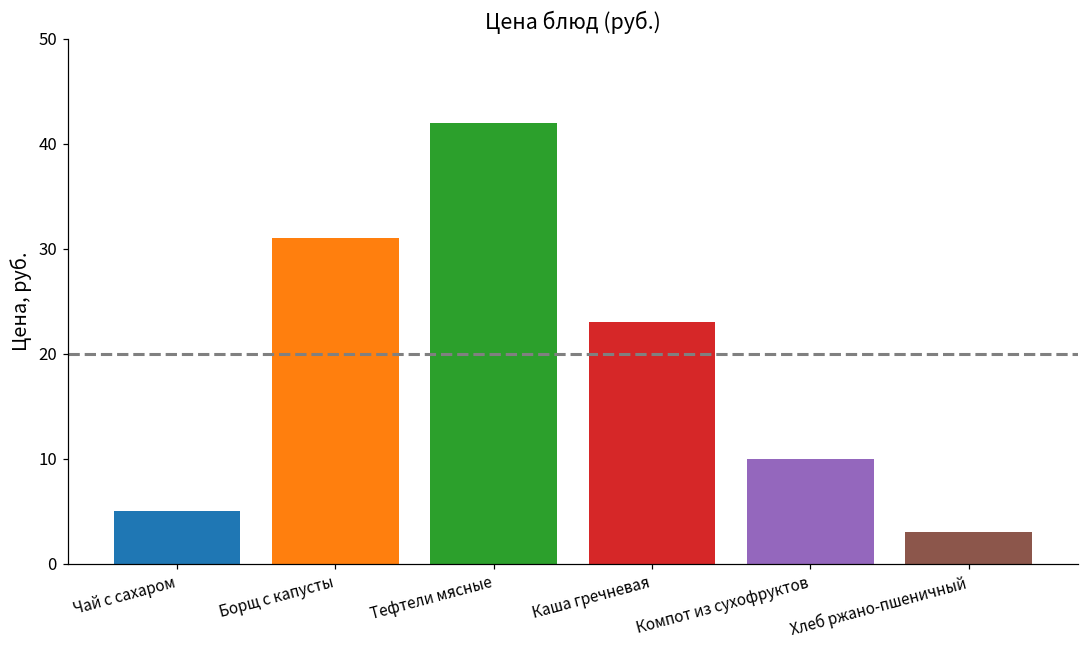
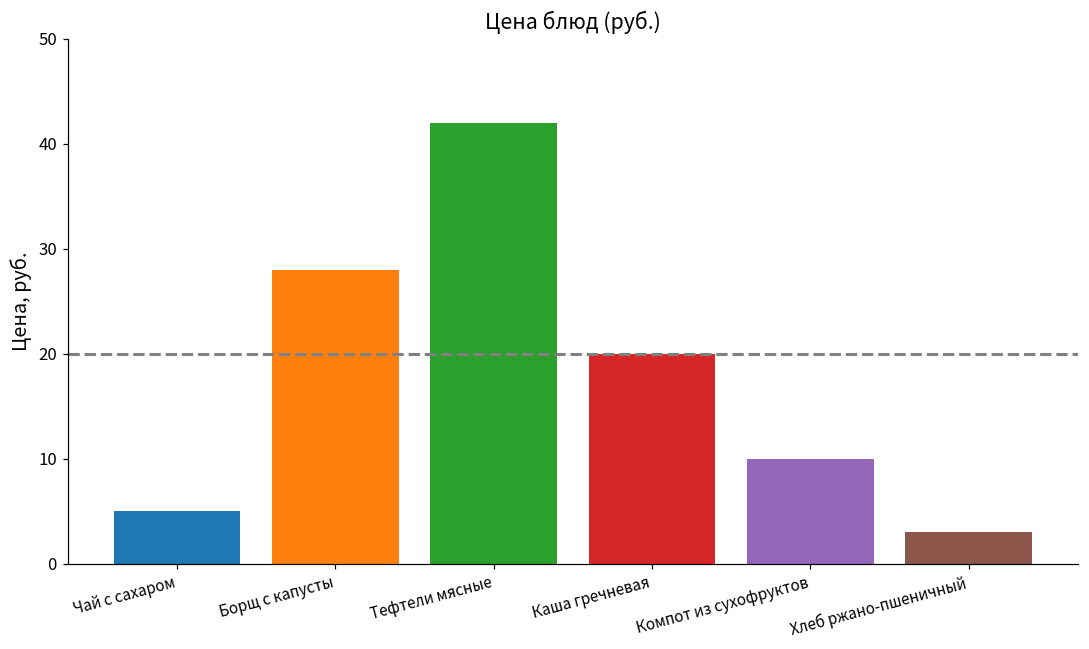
  {
    "Чай с сахаром": 5,
-   "Борщ с капусты": 31,
+   "Борщ с капусты": 28,
    "Тефтели мясные": 42,
-   "Каша гречневая": 23,
+   "Каша гречневая": 20,
    "Компот из сухофруктов": 10,
    "Хлеб ржано-пшеничный": 3
  }
